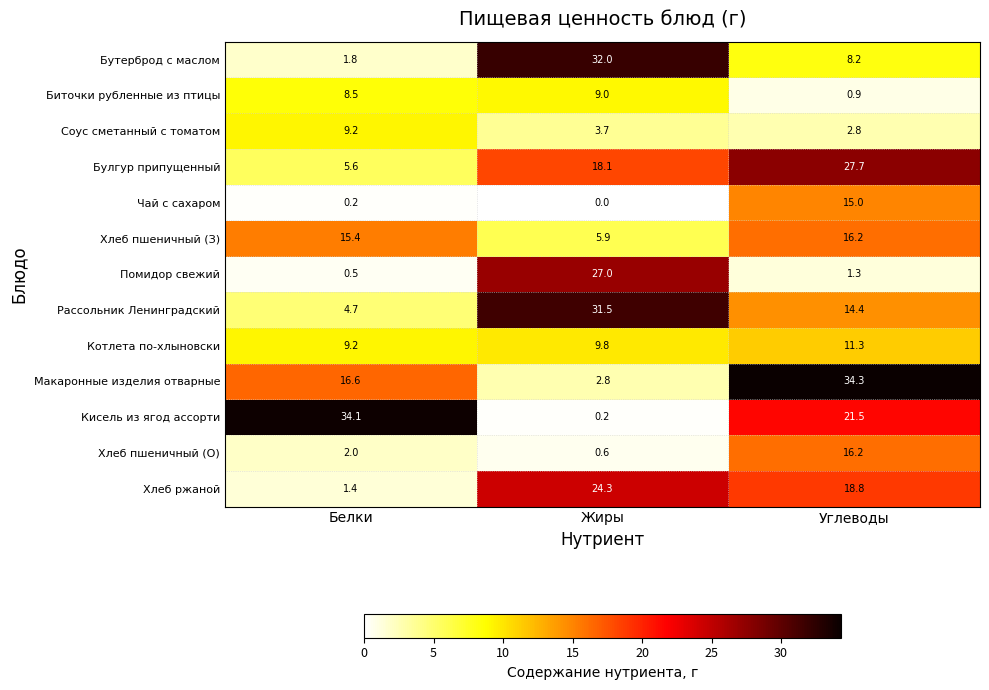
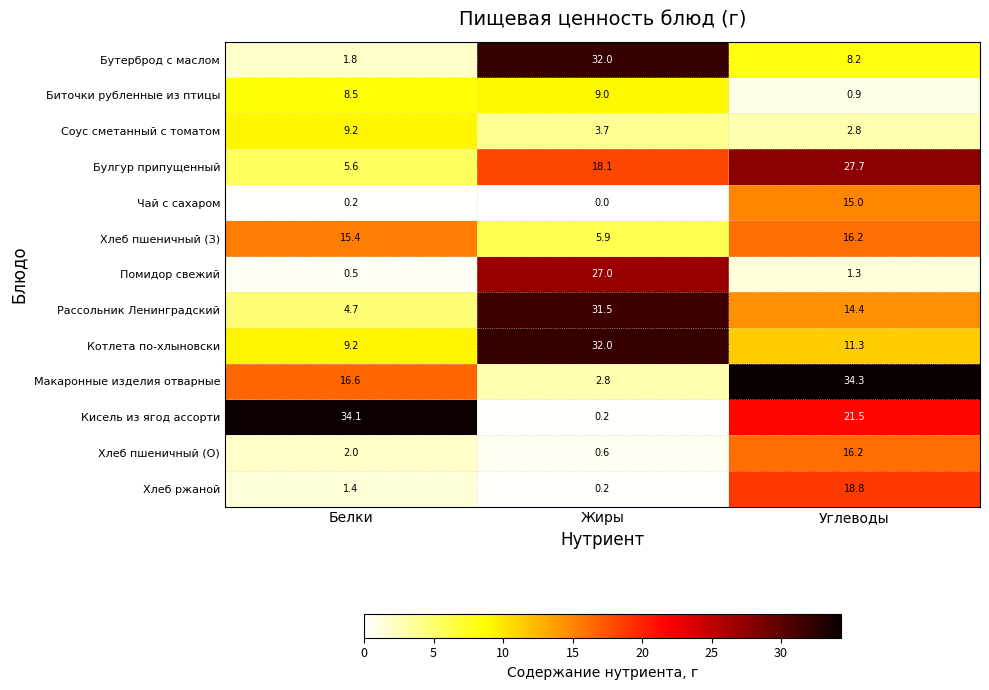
  {
    "Бутерброд с маслом": {
      "Белки": 1.8,
      "Жиры": 32.0,
      "Углеводы": 8.2
    },
    "Биточки рубленные из птицы": {
      "Белки": 8.5,
      "Жиры": 9.0,
      "Углеводы": 0.9
    },
    "Соус сметанный с томатом": {
      "Белки": 9.2,
      "Жиры": 3.7,
      "Углеводы": 2.8
    },
    "Булгур припущенный": {
      "Белки": 5.6,
      "Жиры": 18.1,
      "Углеводы": 27.7
    },
    "Чай с сахаром": {
      "Белки": 0.2,
      "Жиры": 0.0,
      "Углеводы": 15.0
    },
    "Хлеб пшеничный (З)": {
      "Белки": 15.4,
      "Жиры": 5.9,
      "Углеводы": 16.2
    },
    "Помидор свежий": {
      "Белки": 0.5,
      "Жиры": 27.0,
      "Углеводы": 1.3
    },
    "Рассольник Ленинградский": {
      "Белки": 4.7,
      "Жиры": 31.5,
      "Углеводы": 14.4
    },
    "Котлета по-хлыновски": {
      "Белки": 9.2,
-     "Жиры": 9.8,
+     "Жиры": 32.0,
      "Углеводы": 11.3
    },
    "Макаронные изделия отварные": {
      "Белки": 16.6,
      "Жиры": 2.8,
      "Углеводы": 34.3
    },
    "Кисель из ягод ассорти": {
      "Белки": 34.1,
      "Жиры": 0.2,
      "Углеводы": 21.5
    },
    "Хлеб пшеничный (О)": {
      "Белки": 2.0,
      "Жиры": 0.6,
      "Углеводы": 16.2
    },
    "Хлеб ржаной": {
      "Белки": 1.4,
-     "Жиры": 24.3,
+     "Жиры": 0.2,
      "Углеводы": 18.8
    }
  }
